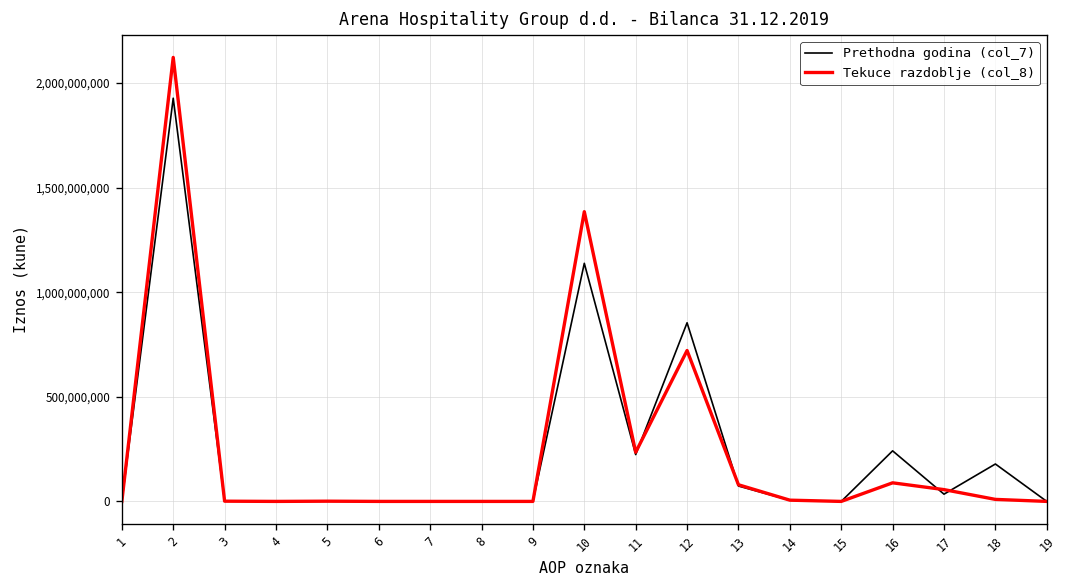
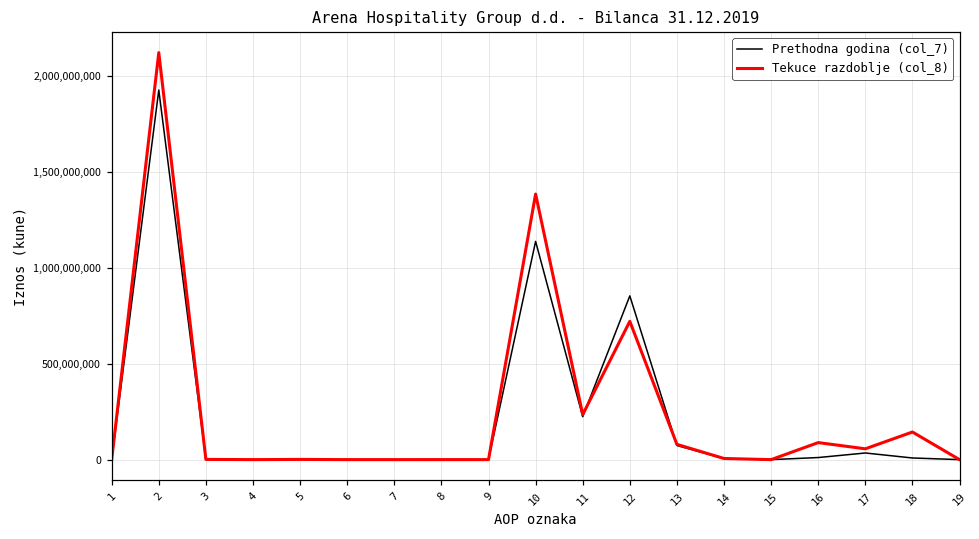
  {
    "Prethodna godina (col_7)": {
      "2": "1,930,000,000",
      "10": "1,140,000,000",
      "12": "850,000,000",
-     "16": "240,000,000",
+     "16": "10,000,000",
      "17": "30,000,000",
-     "18": "180,000,000"
+     "18": "10,000,000"
    },
    "Tekuce razdoblje (col_8)": {
      "2": "2,120,000,000",
      "10": "1,390,000,000",
      "12": "720,000,000",
      "16": "90,000,000",
      "17": "60,000,000",
-     "18": "10,000,000"
+     "18": "140,000,000"
    }
  }
